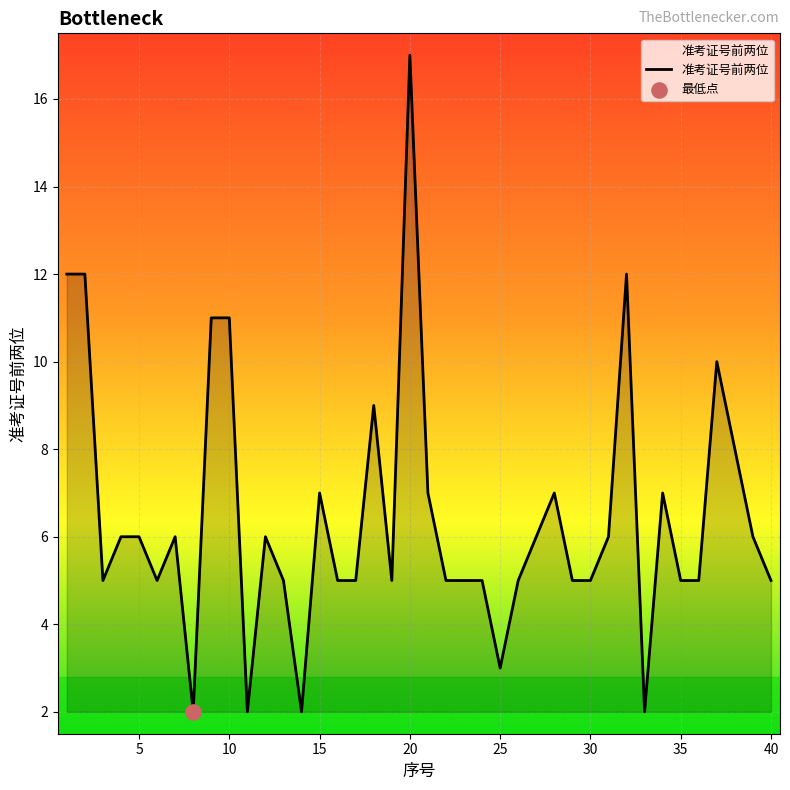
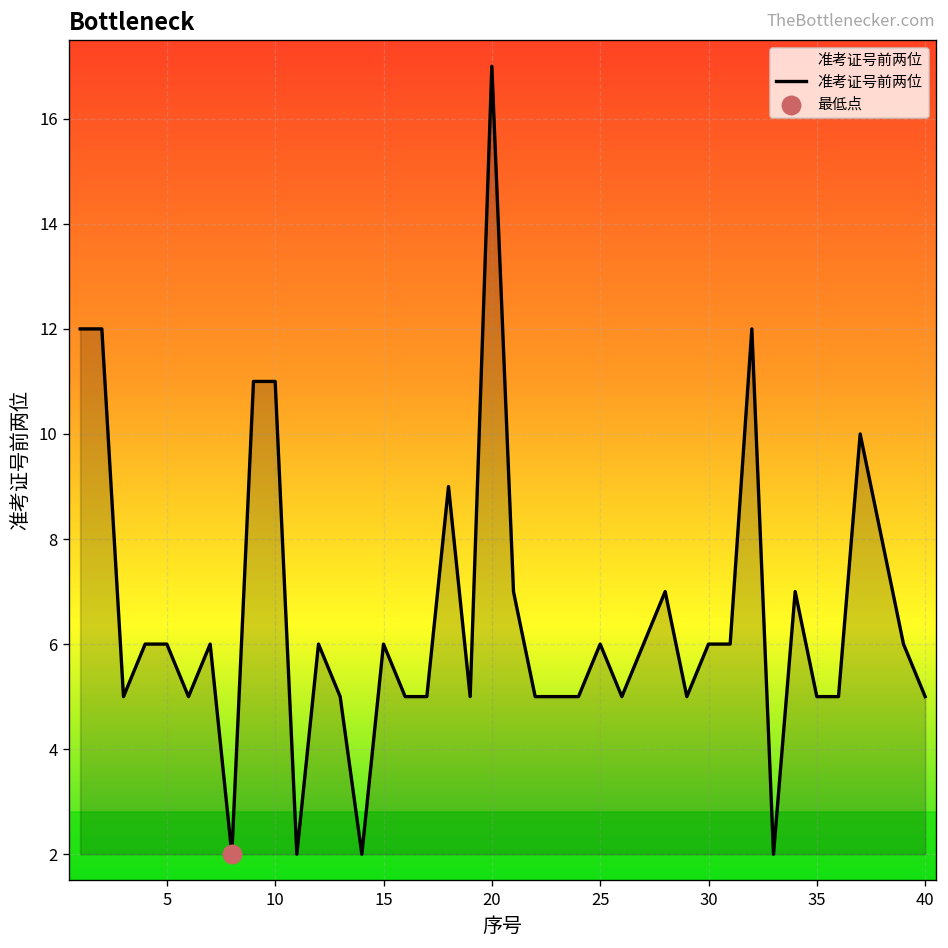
  {
    "准考证号前两位": {
      "5": 6,
      "10": 11,
-     "15": 7,
+     "15": 6,
      "20": 17,
-     "25": 3,
-     "30": 5,
+     "25": 6,
+     "30": 6,
      "35": 5,
      "40": 5
    }
  }
